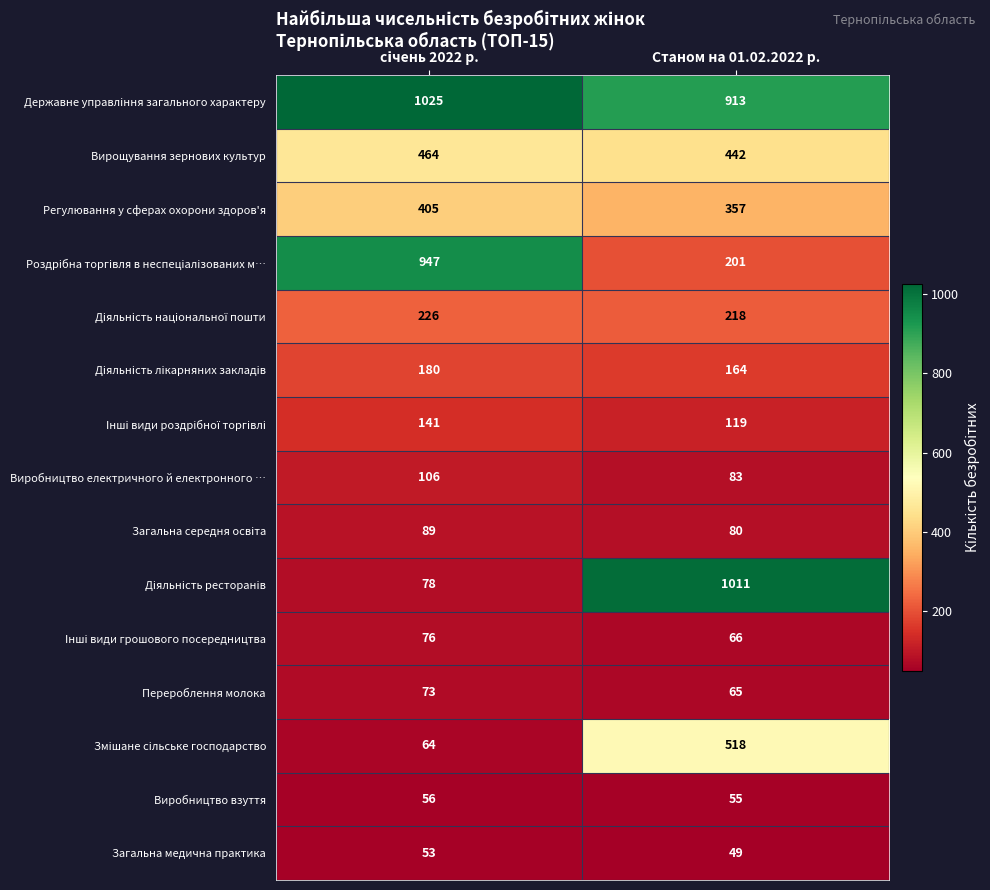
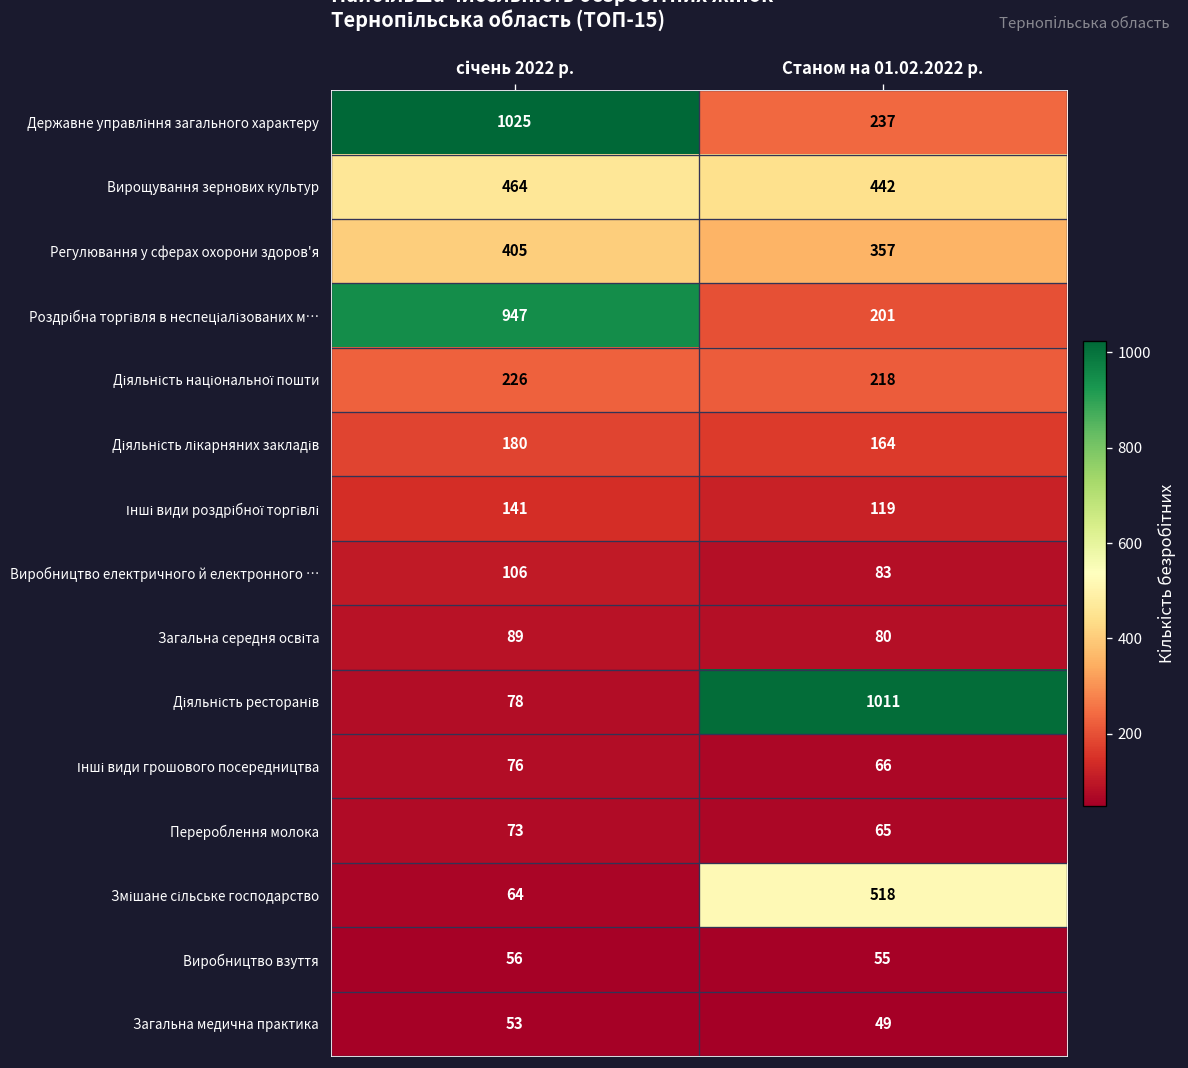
  {
    "Державне управління загального характеру": {
      "січень 2022 р.": 1025,
-     "Станом на 01.02.2022 р.": 913
+     "Станом на 01.02.2022 р.": 237
    },
    "Вирощування зернових культур": {
      "січень 2022 р.": 464,
      "Станом на 01.02.2022 р.": 442
    },
    "Регулювання у сферах охорони здоров'я": {
      "січень 2022 р.": 405,
      "Станом на 01.02.2022 р.": 357
    },
    "Роздрібна торгівля в неспеціалізованих м…": {
      "січень 2022 р.": 947,
      "Станом на 01.02.2022 р.": 201
    },
    "Діяльність національної пошти": {
      "січень 2022 р.": 226,
      "Станом на 01.02.2022 р.": 218
    },
    "Діяльність лікарняних закладів": {
      "січень 2022 р.": 180,
      "Станом на 01.02.2022 р.": 164
    },
    "Інші види роздрібної торгівлі": {
      "січень 2022 р.": 141,
      "Станом на 01.02.2022 р.": 119
    },
    "Виробництво електричного й електронного …": {
      "січень 2022 р.": 106,
      "Станом на 01.02.2022 р.": 83
    },
    "Загальна середня освіта": {
      "січень 2022 р.": 89,
      "Станом на 01.02.2022 р.": 80
    },
    "Діяльність ресторанів": {
      "січень 2022 р.": 78,
      "Станом на 01.02.2022 р.": 1011
    },
    "Інші види грошового посередництва": {
      "січень 2022 р.": 76,
      "Станом на 01.02.2022 р.": 66
    },
    "Перероблення молока": {
      "січень 2022 р.": 73,
      "Станом на 01.02.2022 р.": 65
    },
    "Змішане сільське господарство": {
      "січень 2022 р.": 64,
      "Станом на 01.02.2022 р.": 518
    },
    "Виробництво взуття": {
      "січень 2022 р.": 56,
      "Станом на 01.02.2022 р.": 55
    },
    "Загальна медична практика": {
      "січень 2022 р.": 53,
      "Станом на 01.02.2022 р.": 49
    }
  }
